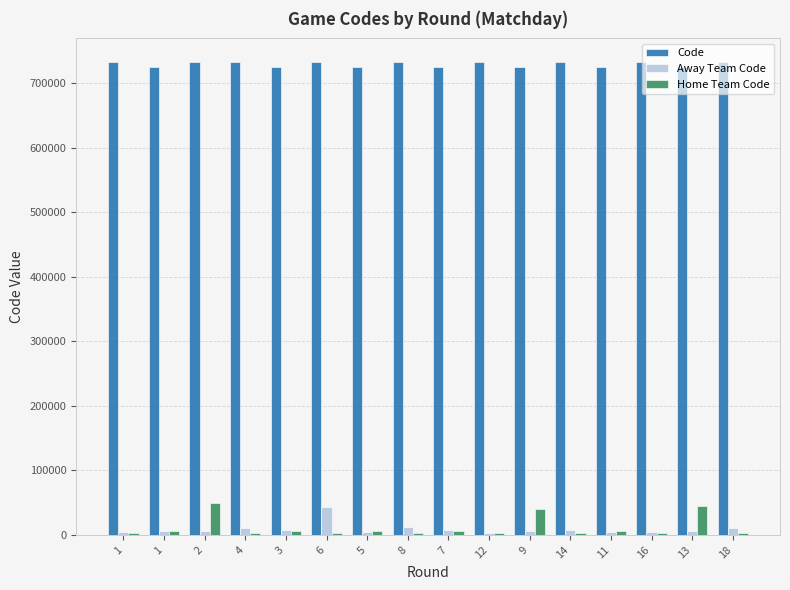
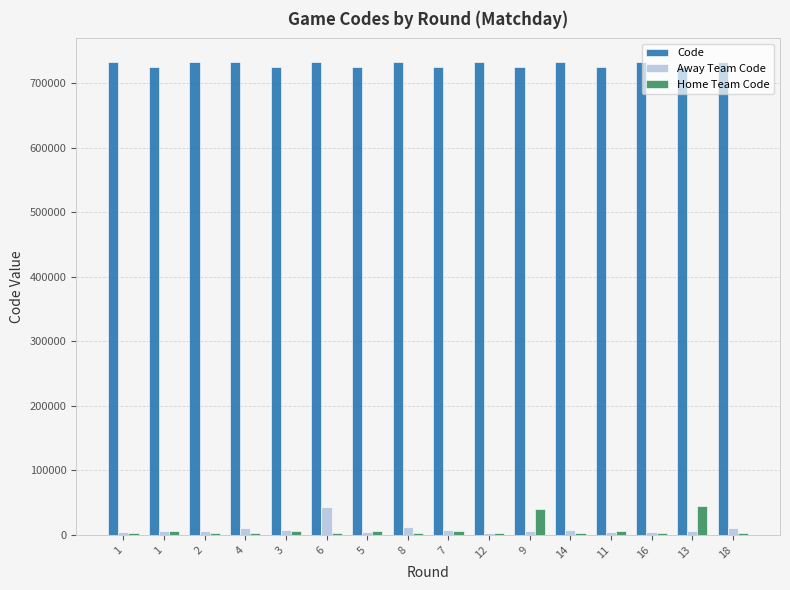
  {
    "Code": {
      "2": 730000,
      "4": 730000,
      "3": 730000,
      "6": 730000,
      "5": 730000,
      "8": 730000,
      "7": 730000,
      "12": 730000,
      "9": 730000,
      "14": 730000,
      "11": 730000,
      "16": 730000
    },
    "Away Team Code": {
      "2": 10000,
      "4": 10000,
      "3": 10000,
      "6": 40000,
      "5": 0,
      "8": 10000,
      "7": 10000,
      "9": 10000,
      "14": 10000,
      "11": 0,
      "13": 10000,
      "18": 10000
    },
    "Home Team Code": {
-     "2": 50000,
+     "2": 0,
      "3": 10000,
      "5": 10000,
      "7": 10000,
      "9": 40000,
      "11": 10000,
      "13": 40000
    }
  }
